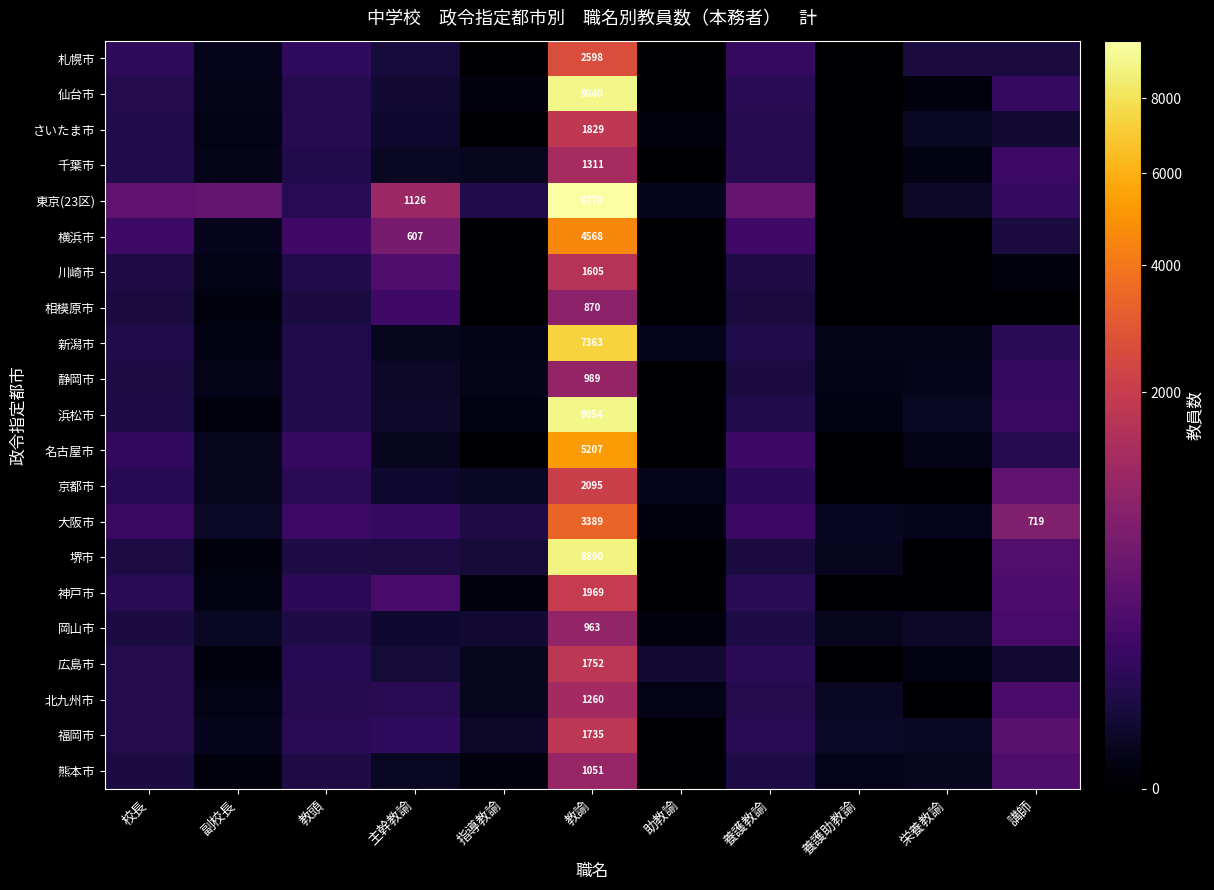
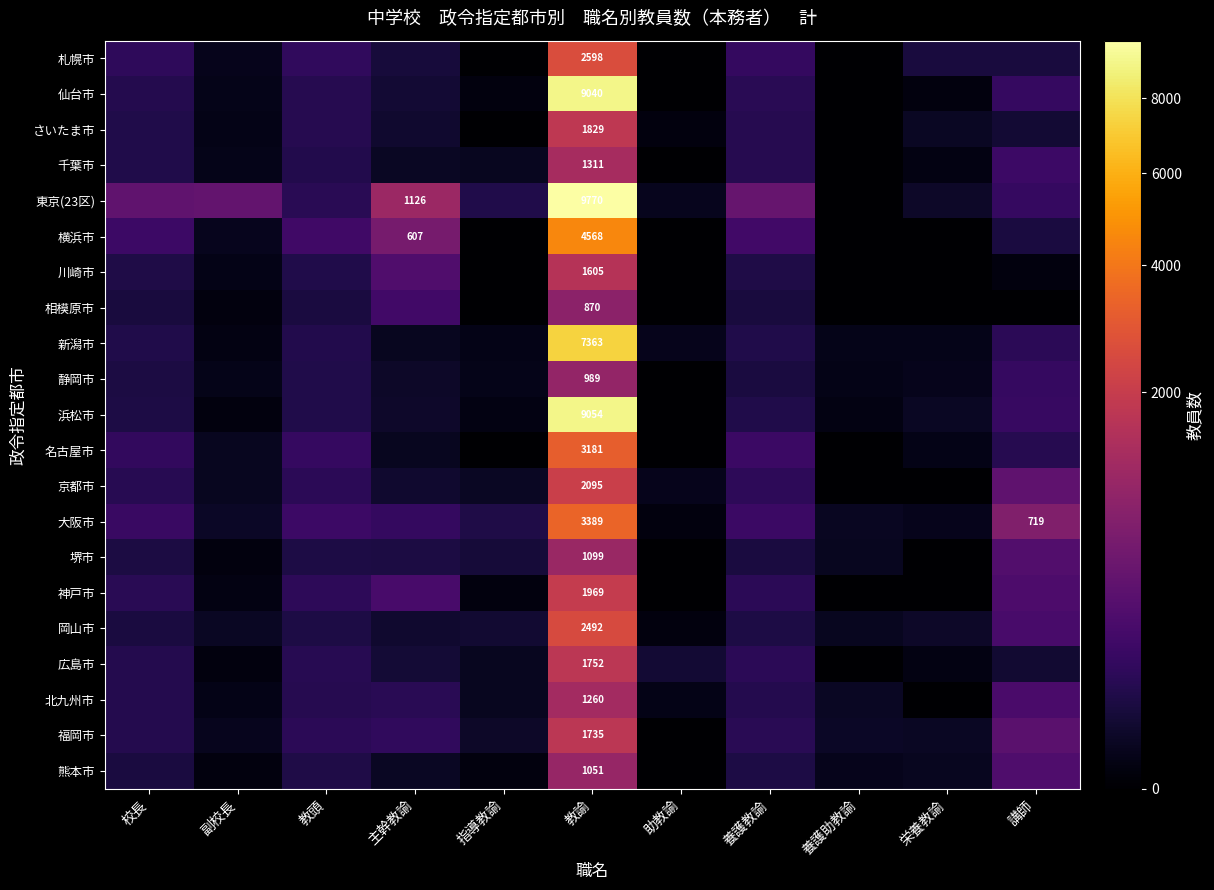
  {
    "札幌市": {
      "教諭": 2598
    },
    "仙台市": {
      "教諭": 9040
    },
    "さいたま市": {
      "教諭": 1829
    },
    "千葉市": {
      "教諭": 1311
    },
    "東京(23区)": {
      "主幹教諭": 1126,
      "教諭": 9770
    },
    "横浜市": {
      "主幹教諭": 607,
      "教諭": 4568
    },
    "川崎市": {
      "教諭": 1605
    },
    "相模原市": {
      "教諭": 870
    },
    "新潟市": {
      "教諭": 7363
    },
    "静岡市": {
      "教諭": 989
    },
    "浜松市": {
      "教諭": 9054
    },
    "名古屋市": {
-     "教諭": 5207
+     "教諭": 3181
    },
    "京都市": {
      "教諭": 2095
    },
    "大阪市": {
      "教諭": 3389,
      "講師": 719
    },
    "堺市": {
-     "教諭": 8890
+     "教諭": 1099
    },
    "神戸市": {
      "教諭": 1969
    },
    "岡山市": {
-     "教諭": 963
+     "教諭": 2492
    },
    "広島市": {
      "教諭": 1752
    },
    "北九州市": {
      "教諭": 1260
    },
    "福岡市": {
      "教諭": 1735
    },
    "熊本市": {
      "教諭": 1051
    }
  }
